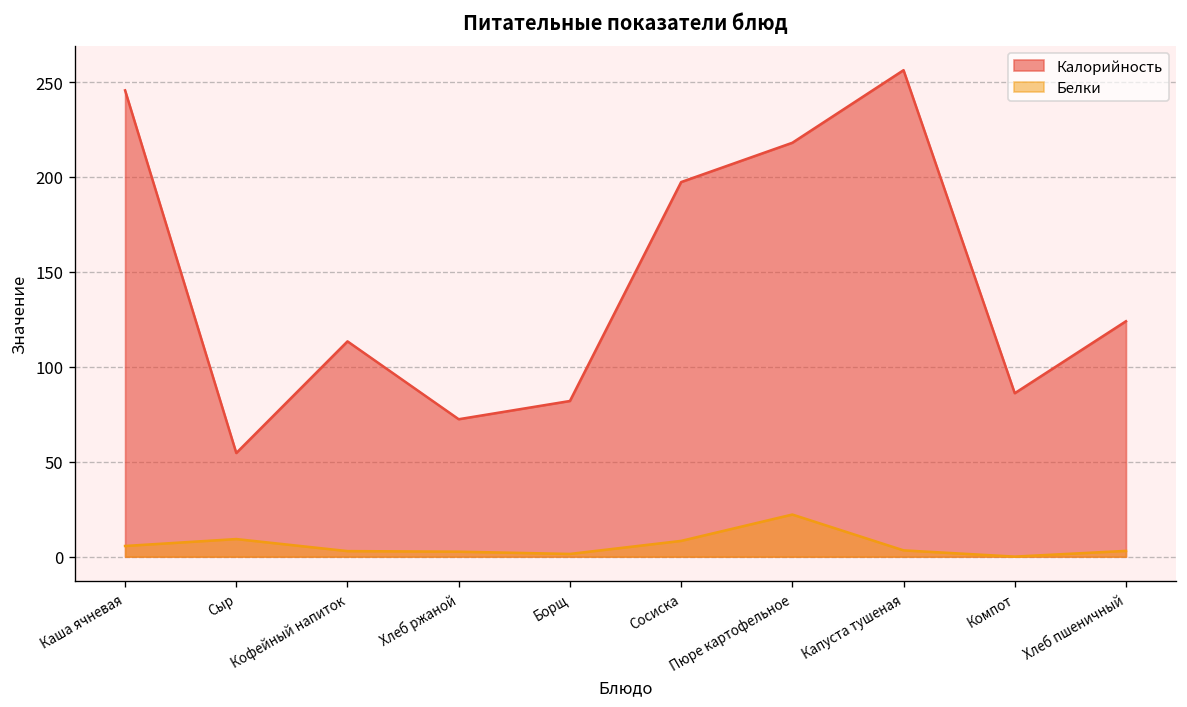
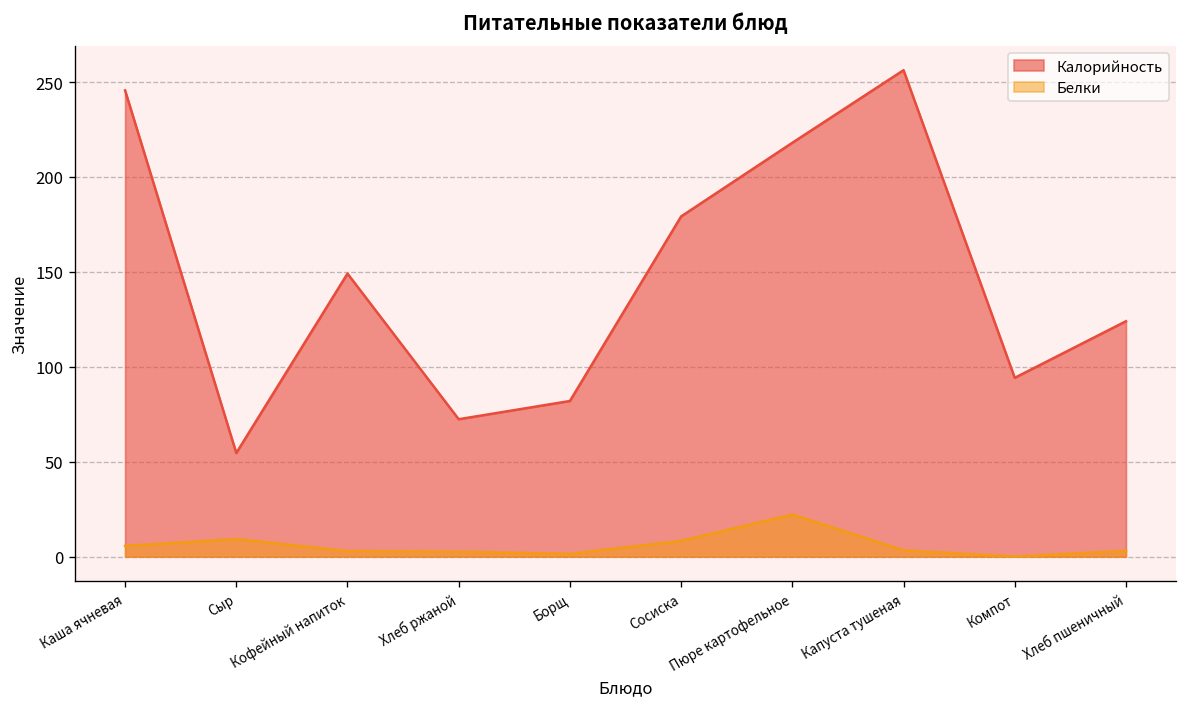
  {
    "Калорийность": {
      "Каша ячневая": 246,
      "Сыр": 55,
-     "Кофейный напиток": 113,
+     "Кофейный напиток": 149,
      "Хлеб ржаной": 72,
      "Борщ": 82,
-     "Сосиска": 197,
+     "Сосиска": 179,
      "Пюре картофельное": 218,
      "Капуста тушеная": 256,
-     "Компот": 86,
+     "Компот": 94,
      "Хлеб пшеничный": 124
    },
    "Белки": {
      "Каша ячневая": 6,
      "Сыр": 9,
      "Кофейный напиток": 3,
      "Хлеб ржаной": 3,
      "Борщ": 1,
      "Сосиска": 8,
      "Пюре картофельное": 22,
      "Капуста тушеная": 3,
      "Компот": 0,
      "Хлеб пшеничный": 3
    }
  }
